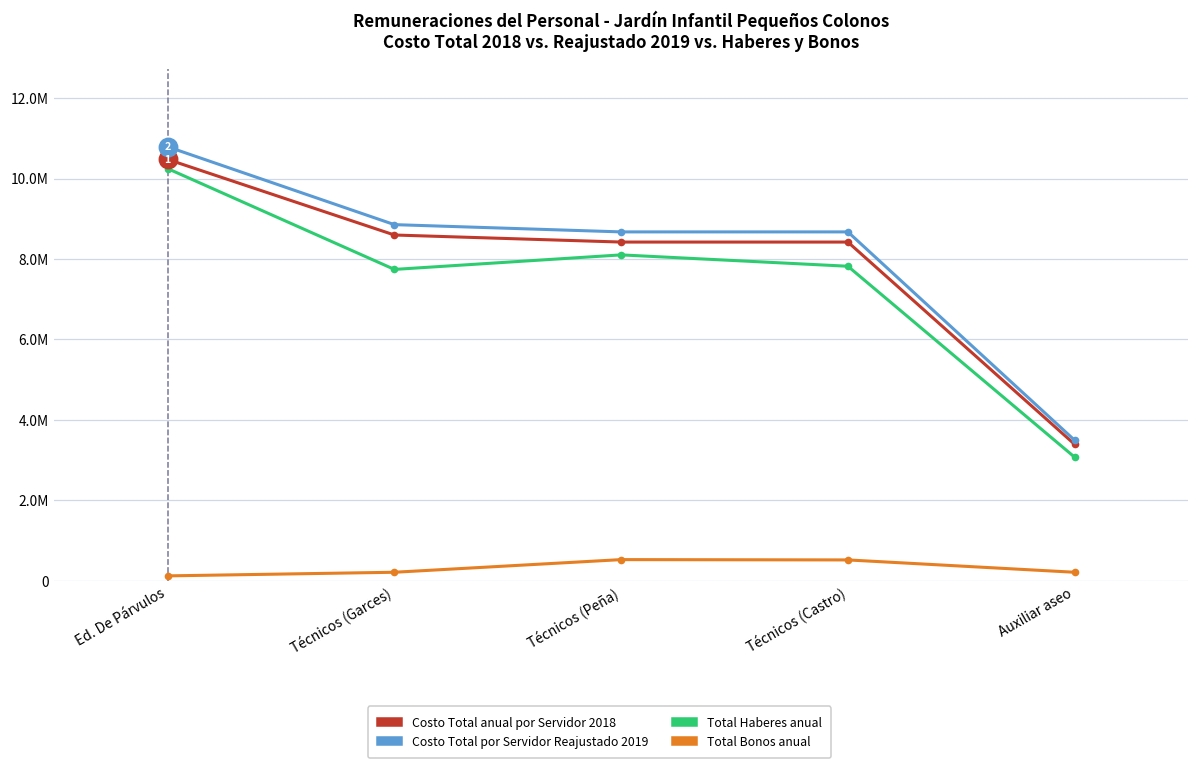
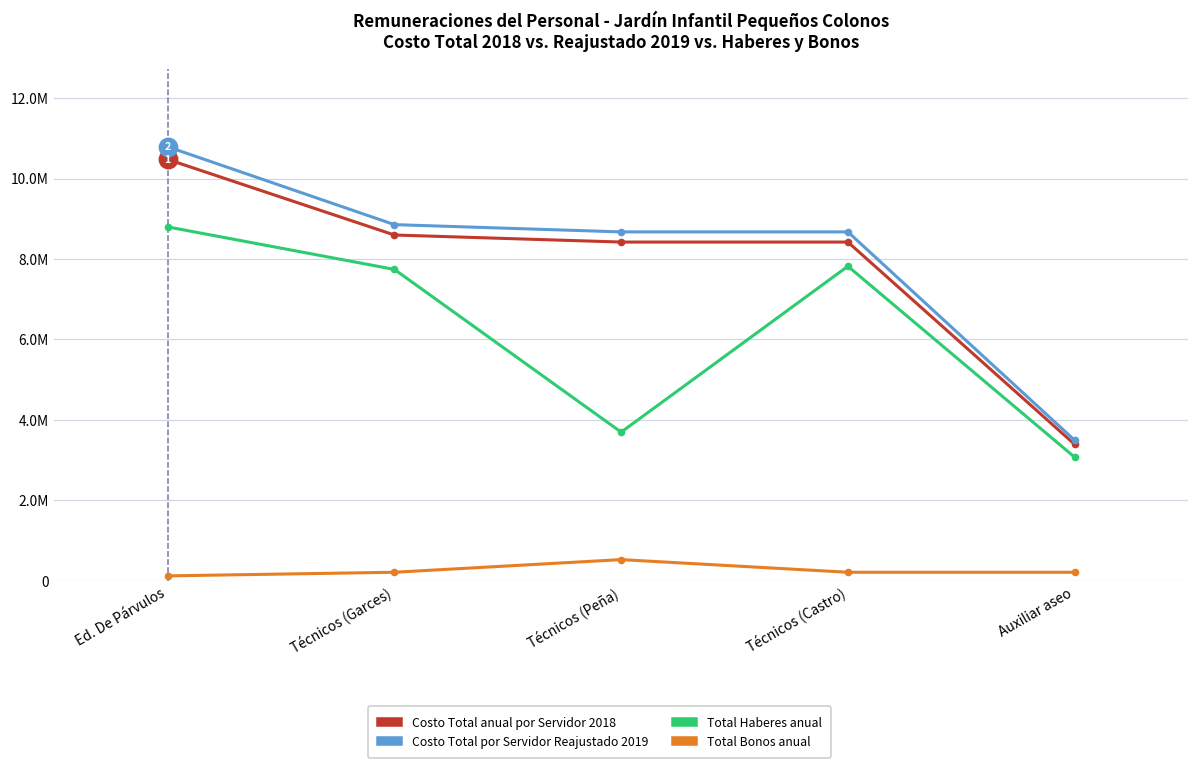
  {
    "Total Haberes anual": {
-     "Ed. De Párvulos": 10200000,
+     "Ed. De Párvulos": 8800000,
      "Técnicos (Garces)": 7700000,
-     "Técnicos (Peña)": 8100000,
+     "Técnicos (Peña)": 3700000,
      "Técnicos (Castro)": 7800000,
      "Auxiliar aseo": 3100000
    },
    "Total Bonos anual": {
      "Ed. De Párvulos": 100000,
      "Técnicos (Garces)": 200000,
      "Técnicos (Peña)": 500000,
-     "Técnicos (Castro)": 500000,
+     "Técnicos (Castro)": 200000,
      "Auxiliar aseo": 200000
    }
  }
